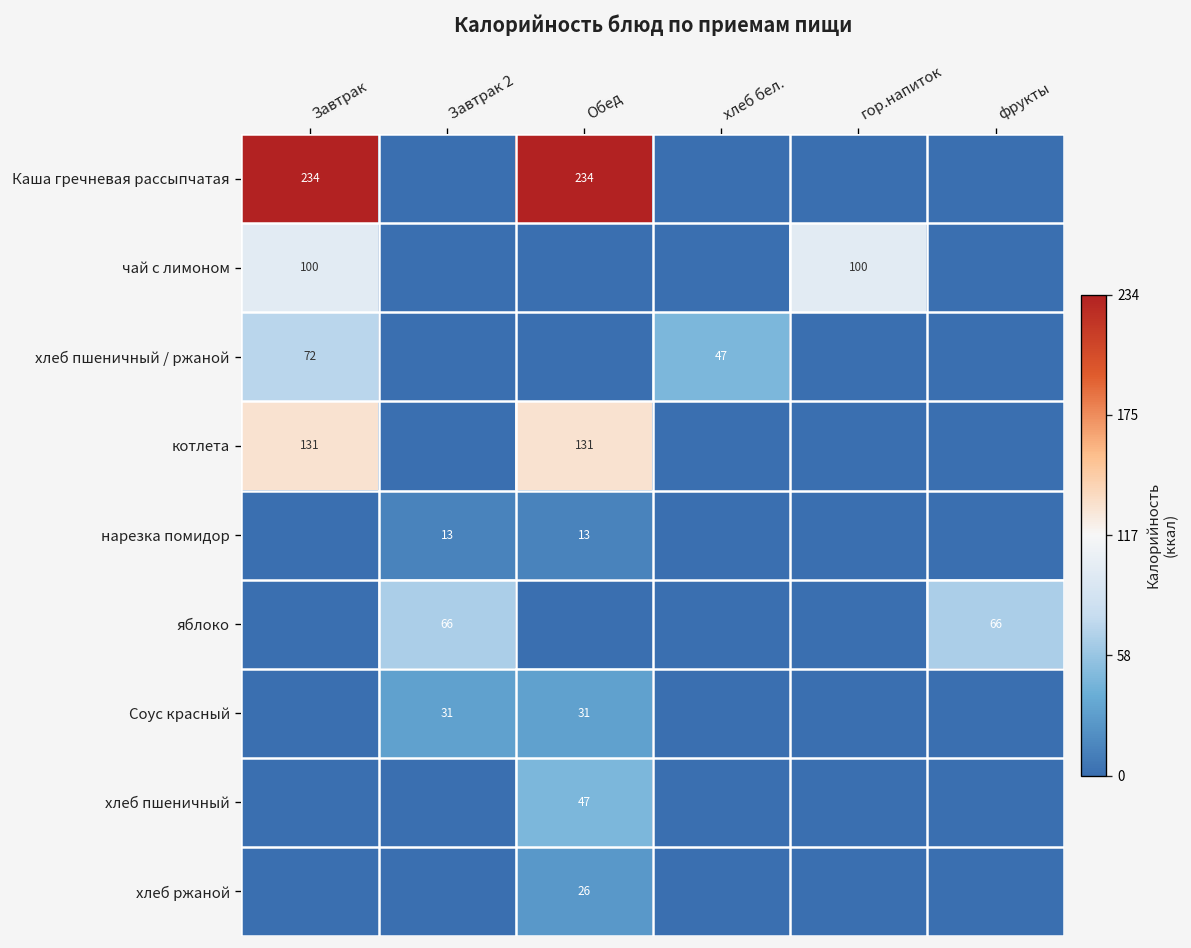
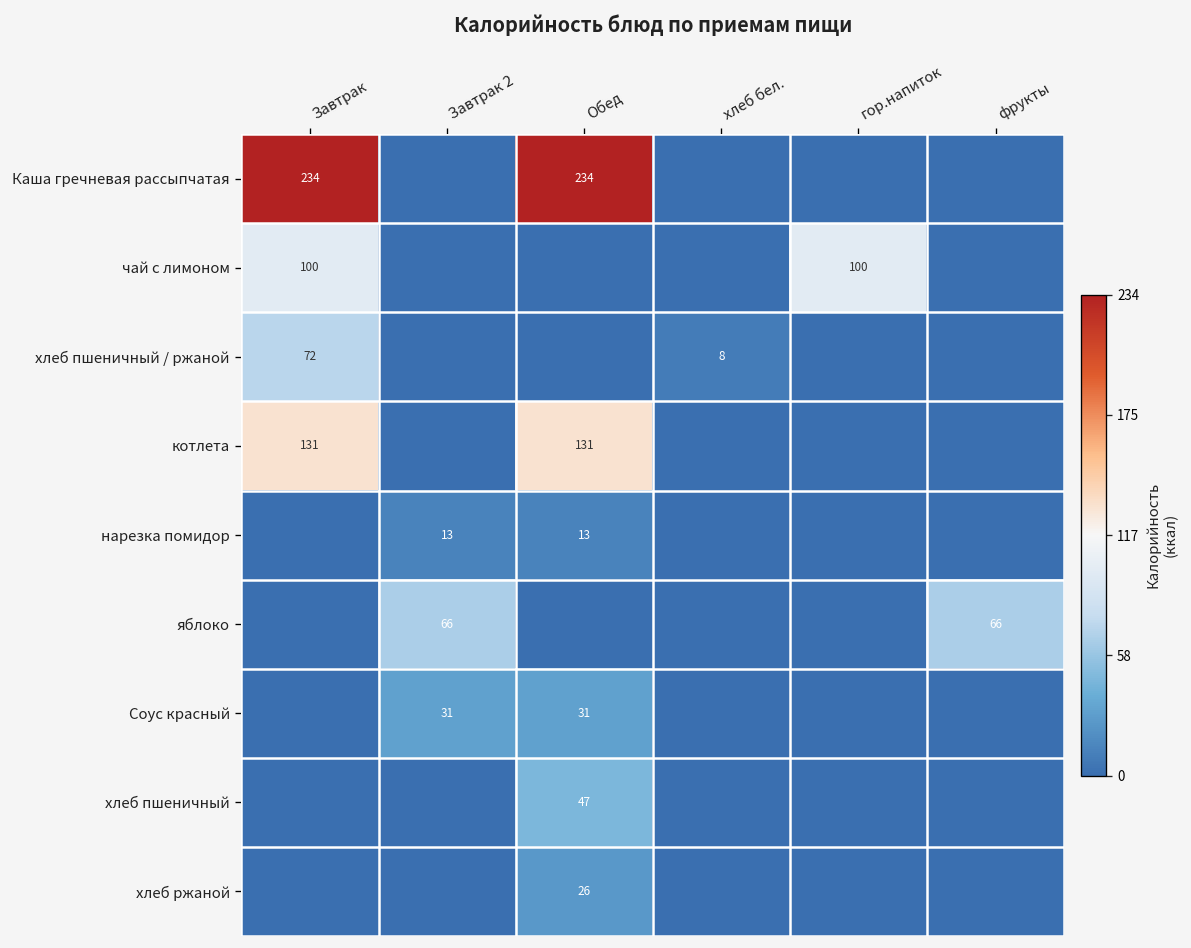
  {
    "Каша гречневая рассыпчатая": {
      "Завтрак": 234,
      "Обед": 234
    },
    "чай с лимоном": {
      "Завтрак": 100,
      "гор.напиток": 100
    },
    "хлеб пшеничный / ржаной": {
      "Завтрак": 72,
-     "хлеб бел.": 47
+     "хлеб бел.": 8
    },
    "котлета": {
      "Завтрак": 131,
      "Обед": 131
    },
    "нарезка помидор": {
      "Завтрак 2": 13,
      "Обед": 13
    },
    "яблоко": {
      "Завтрак 2": 66,
      "фрукты": 66
    },
    "Соус красный": {
      "Завтрак 2": 31,
      "Обед": 31
    },
    "хлеб пшеничный": {
      "Обед": 47
    },
    "хлеб ржаной": {
      "Обед": 26
    }
  }
